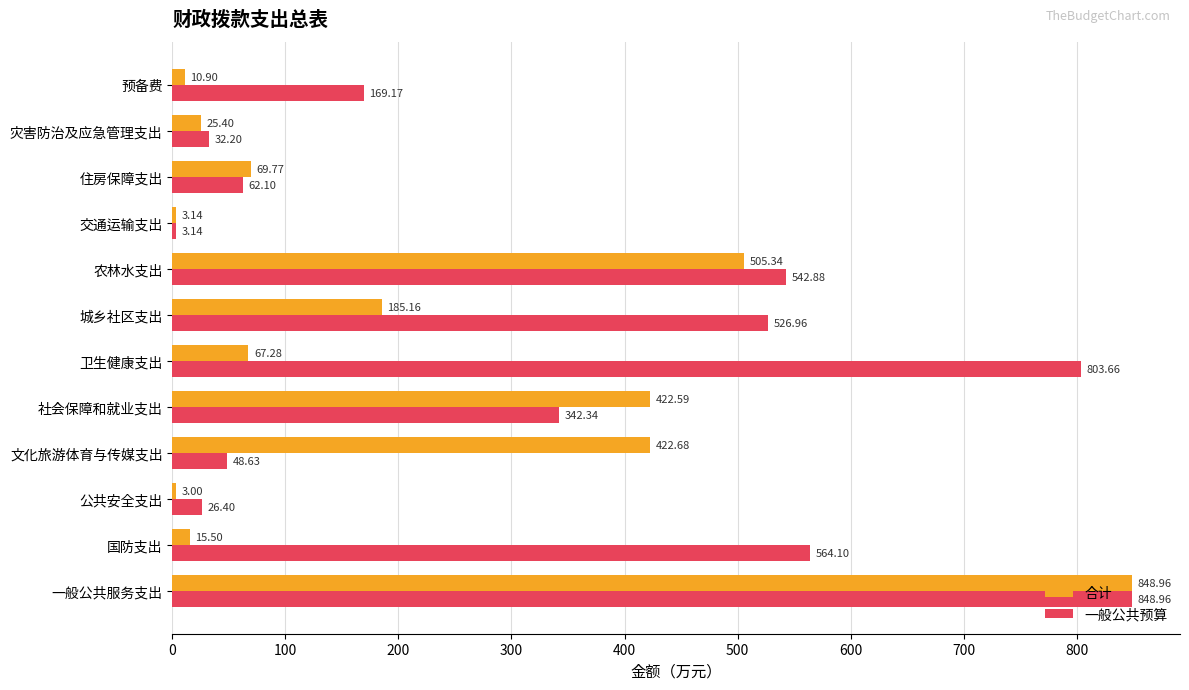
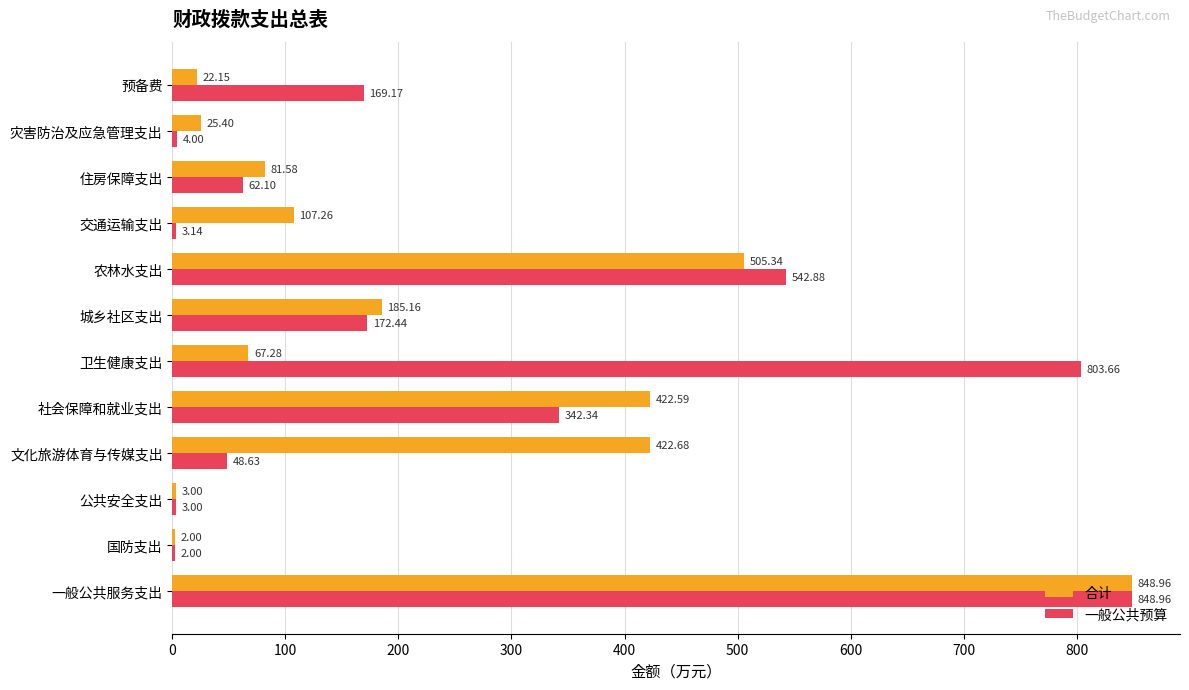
  {
    "合计": {
-     "预备费": 10.90,
+     "预备费": 22.15,
      "灾害防治及应急管理支出": 25.40,
-     "住房保障支出": 69.77,
-     "交通运输支出": 3.14,
+     "住房保障支出": 81.58,
+     "交通运输支出": 107.26,
      "农林水支出": 505.34,
      "城乡社区支出": 185.16,
      "卫生健康支出": 67.28,
      "社会保障和就业支出": 422.59,
      "文化旅游体育与传媒支出": 422.68,
      "公共安全支出": 3.00,
-     "国防支出": 15.50,
+     "国防支出": 2.00,
      "一般公共服务支出": 848.96
    },
    "一般公共预算": {
      "预备费": 169.17,
-     "灾害防治及应急管理支出": 32.20,
+     "灾害防治及应急管理支出": 4.00,
      "住房保障支出": 62.10,
      "交通运输支出": 3.14,
      "农林水支出": 542.88,
-     "城乡社区支出": 526.96,
+     "城乡社区支出": 172.44,
      "卫生健康支出": 803.66,
      "社会保障和就业支出": 342.34,
      "文化旅游体育与传媒支出": 48.63,
-     "公共安全支出": 26.40,
-     "国防支出": 564.10,
+     "公共安全支出": 3.00,
+     "国防支出": 2.00,
      "一般公共服务支出": 848.96
    }
  }
